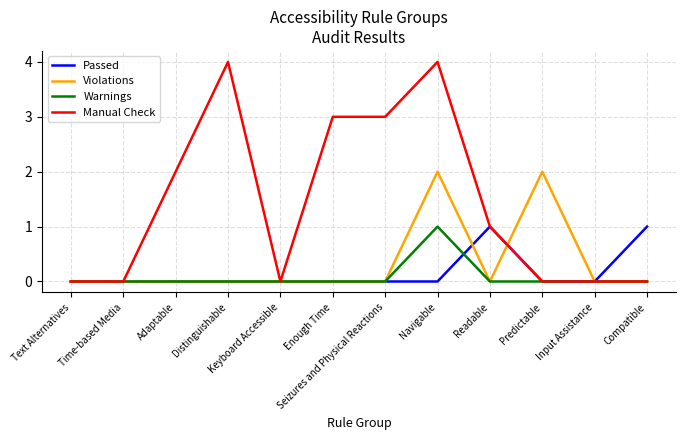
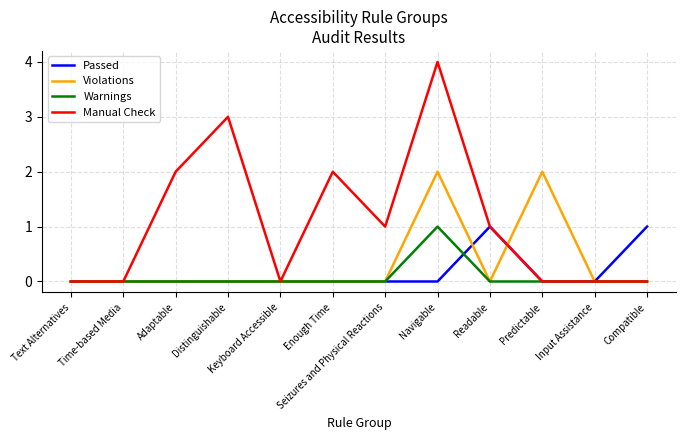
  {
    "Passed": {
      "Navigable": 0,
      "Compatible": 1
    },
    "Violations": {
      "Navigable": 2,
      "Predictable": 2
    },
    "Warnings": {
      "Navigable": 1
    },
    "Manual Check": {
      "Adaptable": 2,
-     "Distinguishable": 4,
-     "Enough Time": 3,
-     "Seizures and Physical Reactions": 3,
+     "Distinguishable": 3,
+     "Enough Time": 2,
+     "Seizures and Physical Reactions": 1,
      "Navigable": 4
    }
  }
